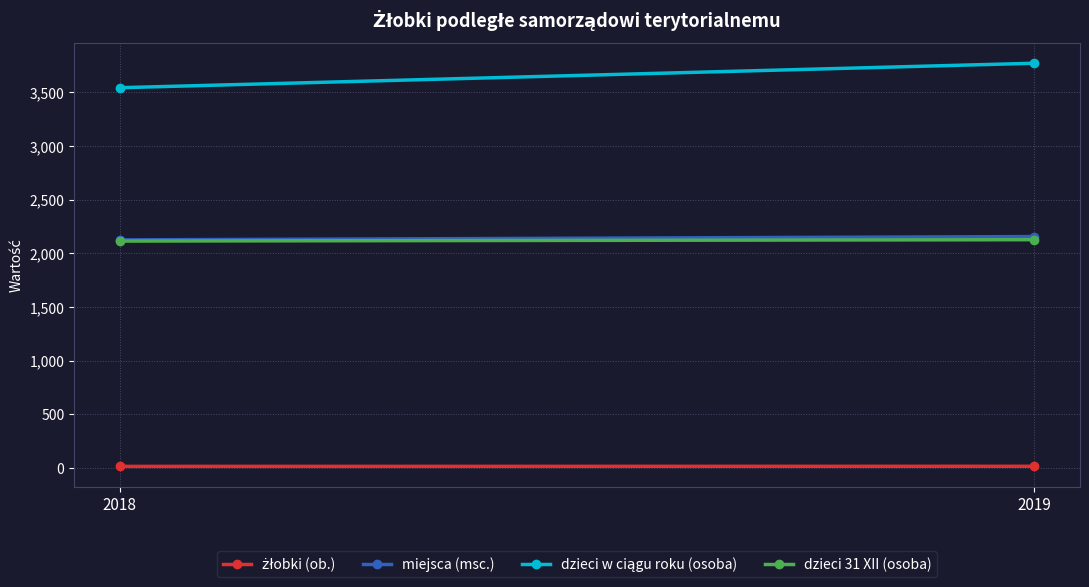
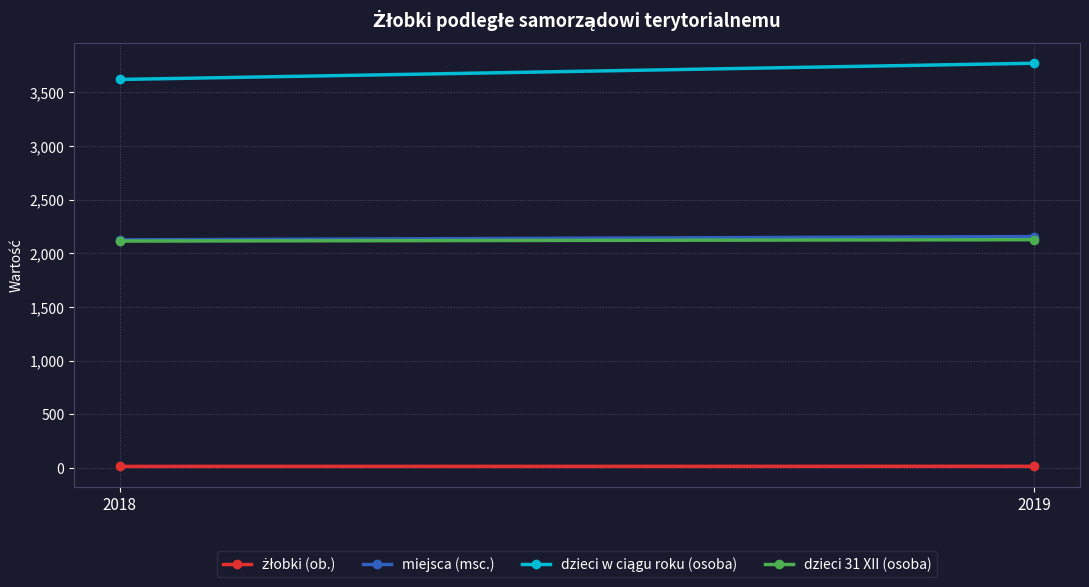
  {
    "żłobki (ob.)": {
      "2018": "20",
      "2019": "20"
    },
    "miejsca (msc.)": {
      "2019": "2,160"
    },
    "dzieci w ciągu roku (osoba)": {
-     "2018": "3,540",
+     "2018": "3,620",
      "2019": "3,770"
    },
    "dzieci 31 XII (osoba)": {
      "2019": "2,130"
    }
  }
